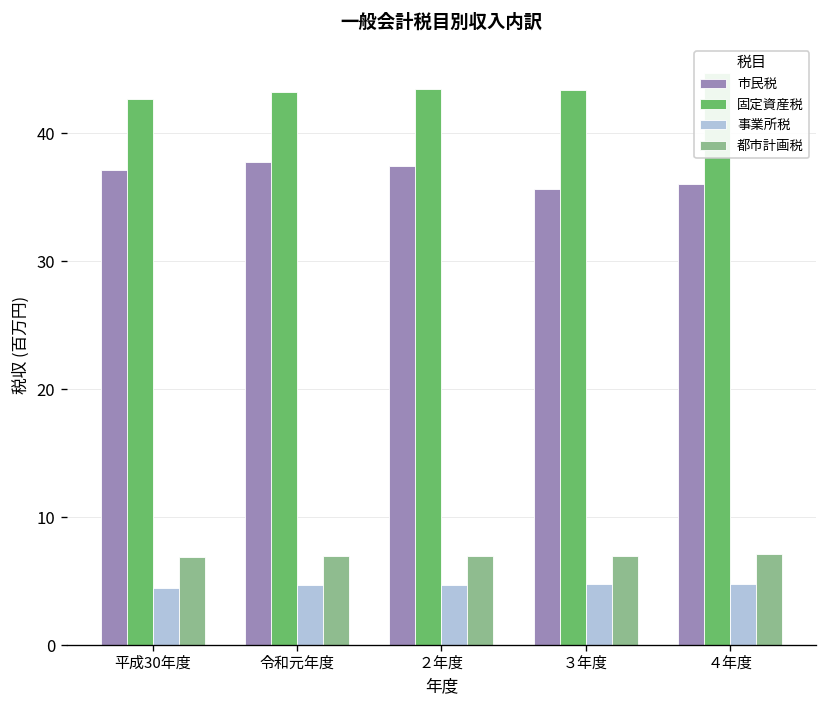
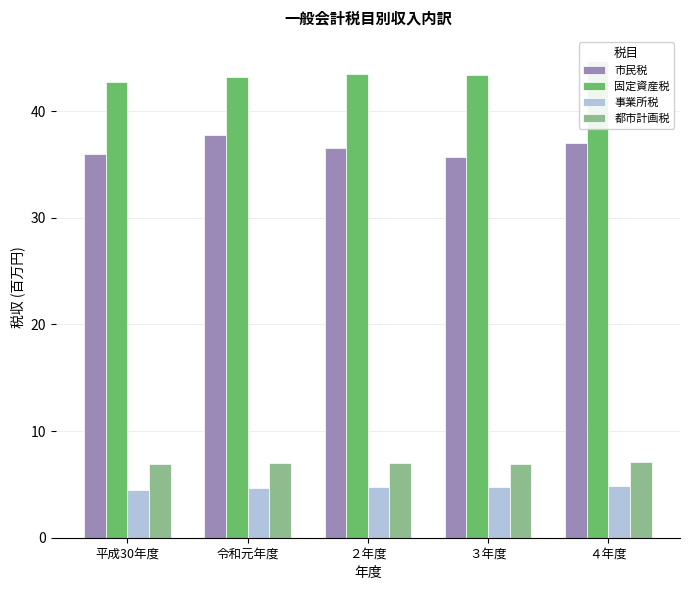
  {
    "市民税": {
-     "平成30年度": 37.2,
+     "平成30年度": 36.0,
      "令和元年度": 37.8,
-     "２年度": 37.5,
+     "２年度": 36.6,
      "３年度": 35.7,
-     "４年度": 36.0
+     "４年度": 37.0
    },
    "事業所税": {
      "平成30年度": 4.5,
      "令和元年度": 4.7,
      "２年度": 4.7,
      "３年度": 4.8,
      "４年度": 4.8
    }
  }
